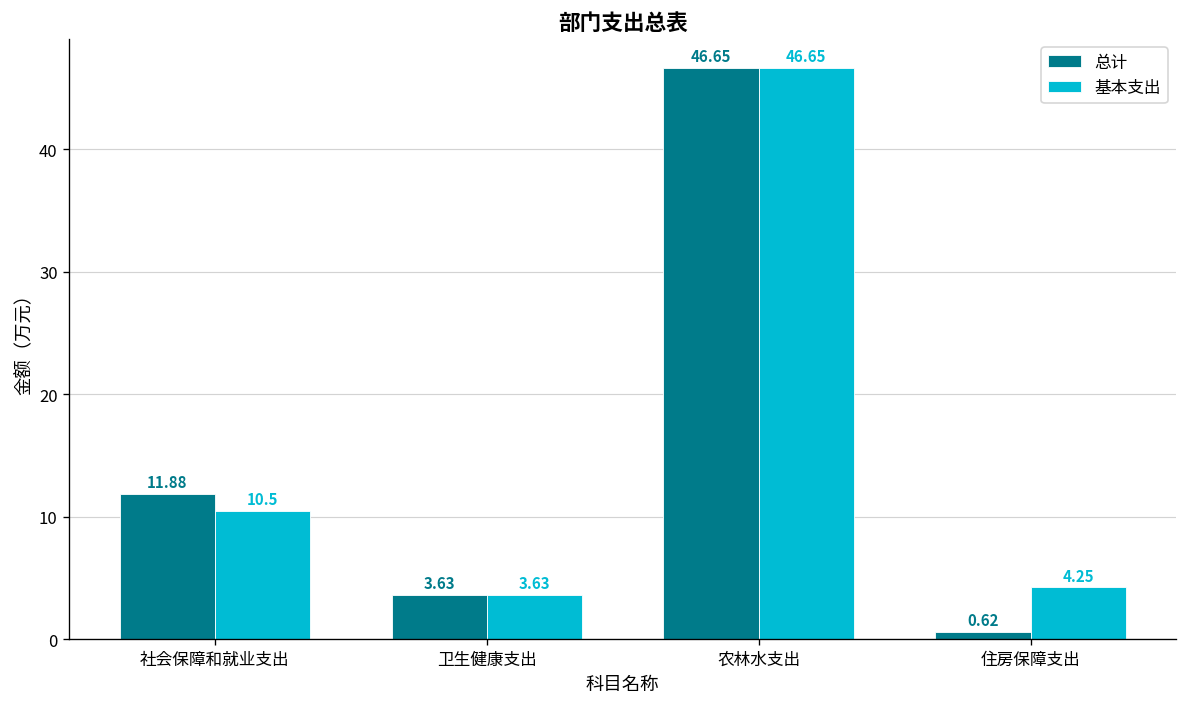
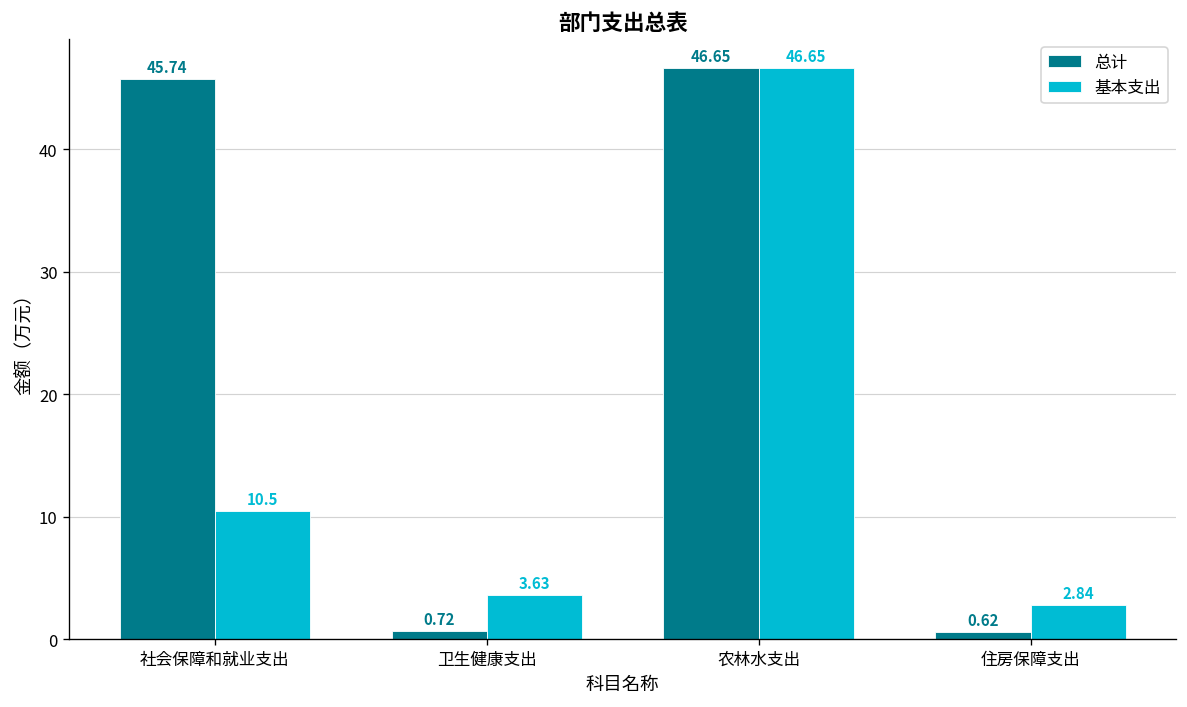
  {
    "总计": {
-     "社会保障和就业支出": 11.88,
-     "卫生健康支出": 3.63,
+     "社会保障和就业支出": 45.74,
+     "卫生健康支出": 0.72,
      "农林水支出": 46.65,
      "住房保障支出": 0.62
    },
    "基本支出": {
      "社会保障和就业支出": 10.5,
      "卫生健康支出": 3.63,
      "农林水支出": 46.65,
-     "住房保障支出": 4.25
+     "住房保障支出": 2.84
    }
  }
